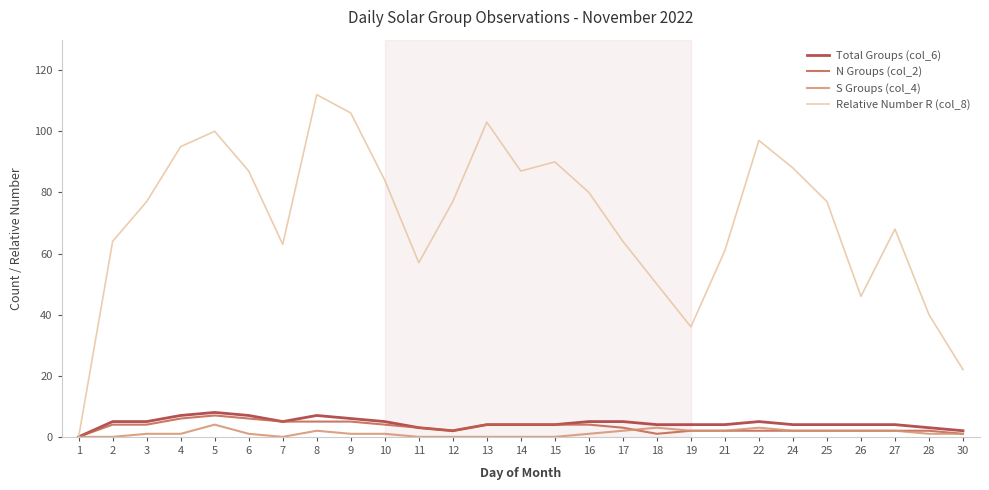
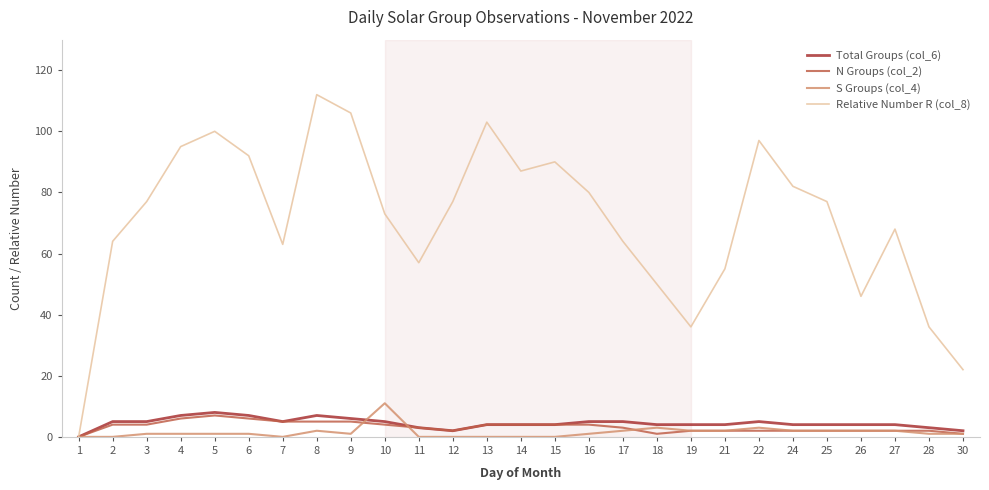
  {
    "S Groups (col_4)": {
      "2": 0,
      "3": 1,
      "4": 1,
-     "5": 4,
+     "5": 1,
      "6": 1,
      "7": 0,
      "8": 2,
      "9": 1,
-     "10": 1,
+     "10": 11,
      "11": 0,
      "12": 0,
      "13": 0,
      "14": 0,
      "15": 0,
      "16": 1,
      "17": 2,
      "18": 3,
      "22": 3,
      "28": 1
    },
    "Relative Number R (col_8)": {
      "2": 64,
      "3": 77,
      "4": 95,
      "5": 100,
-     "6": 87,
+     "6": 92,
      "7": 63,
      "8": 112,
      "9": 106,
-     "10": 84,
+     "10": 73,
      "11": 57,
      "12": 77,
      "13": 103,
      "14": 87,
      "15": 90,
      "16": 80,
      "17": 64,
      "18": 50,
      "19": 36,
-     "21": 61,
+     "21": 55,
      "22": 97,
-     "24": 88,
+     "24": 82,
      "25": 77,
      "26": 46,
      "27": 68,
-     "28": 40,
+     "28": 36,
      "30": 22
    }
  }
